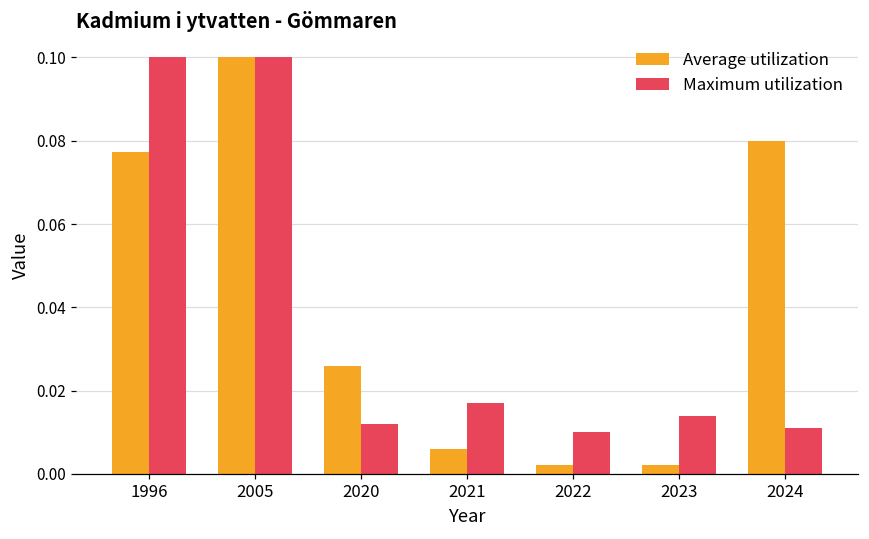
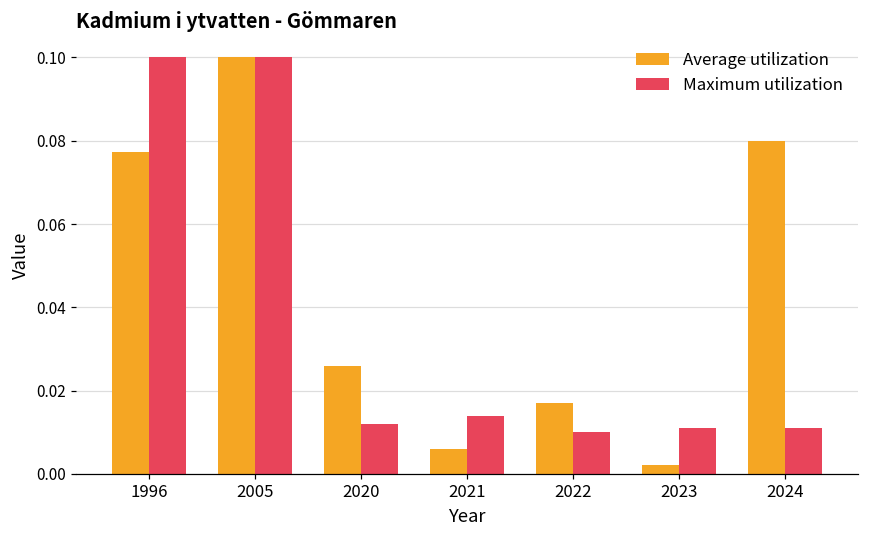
  {
    "Average utilization": {
      "1996": 0.077,
      "2005": 0.100,
      "2020": 0.026,
      "2021": 0.006,
-     "2022": 0.002,
+     "2022": 0.017,
      "2023": 0.002,
      "2024": 0.080
    },
    "Maximum utilization": {
      "1996": 0.100,
      "2005": 0.100,
      "2020": 0.012,
-     "2021": 0.017,
+     "2021": 0.014,
      "2022": 0.010,
-     "2023": 0.014,
+     "2023": 0.011,
      "2024": 0.011
    }
  }
